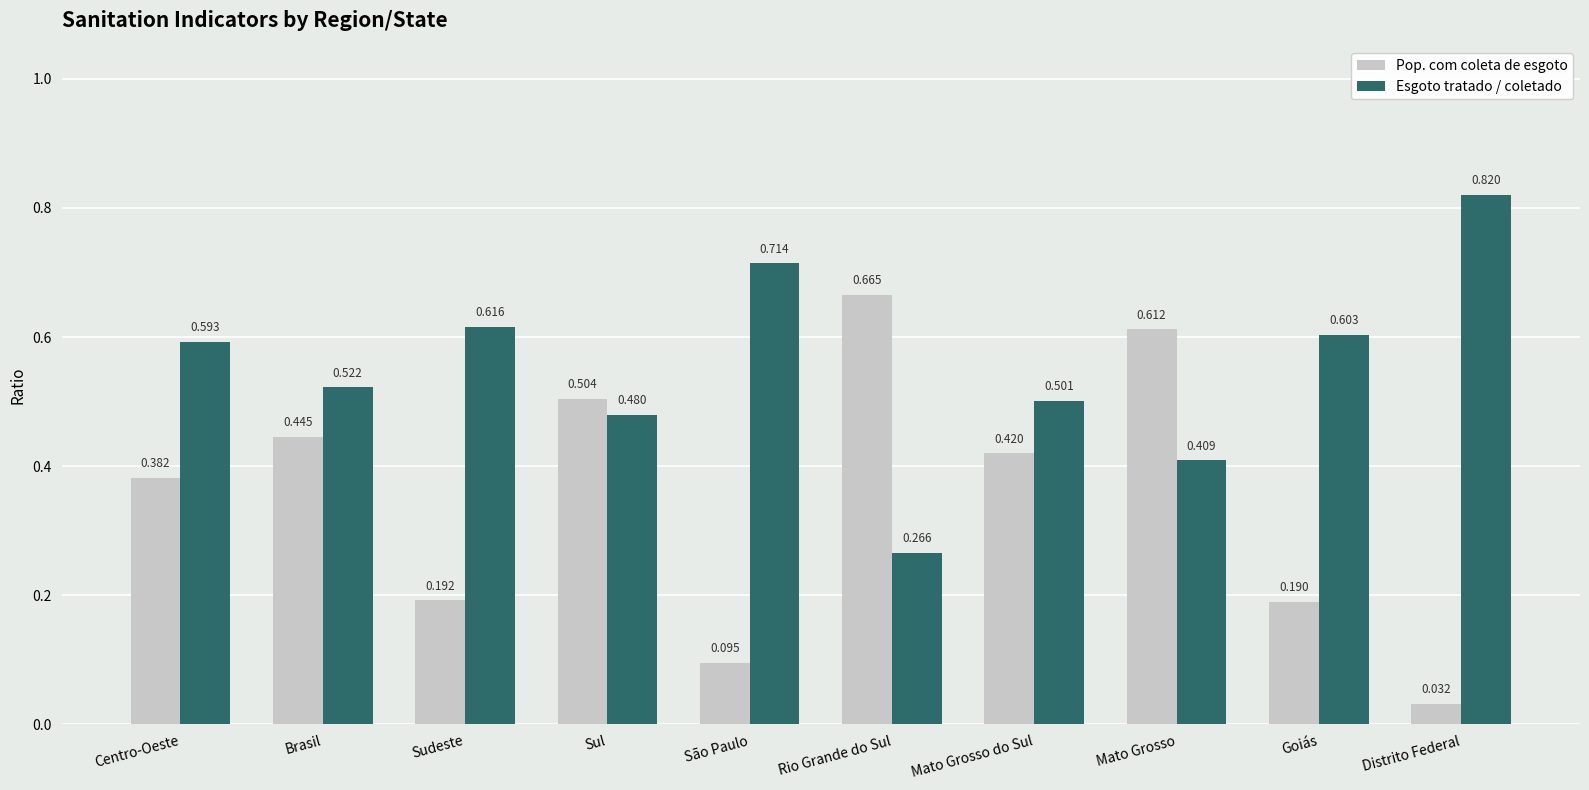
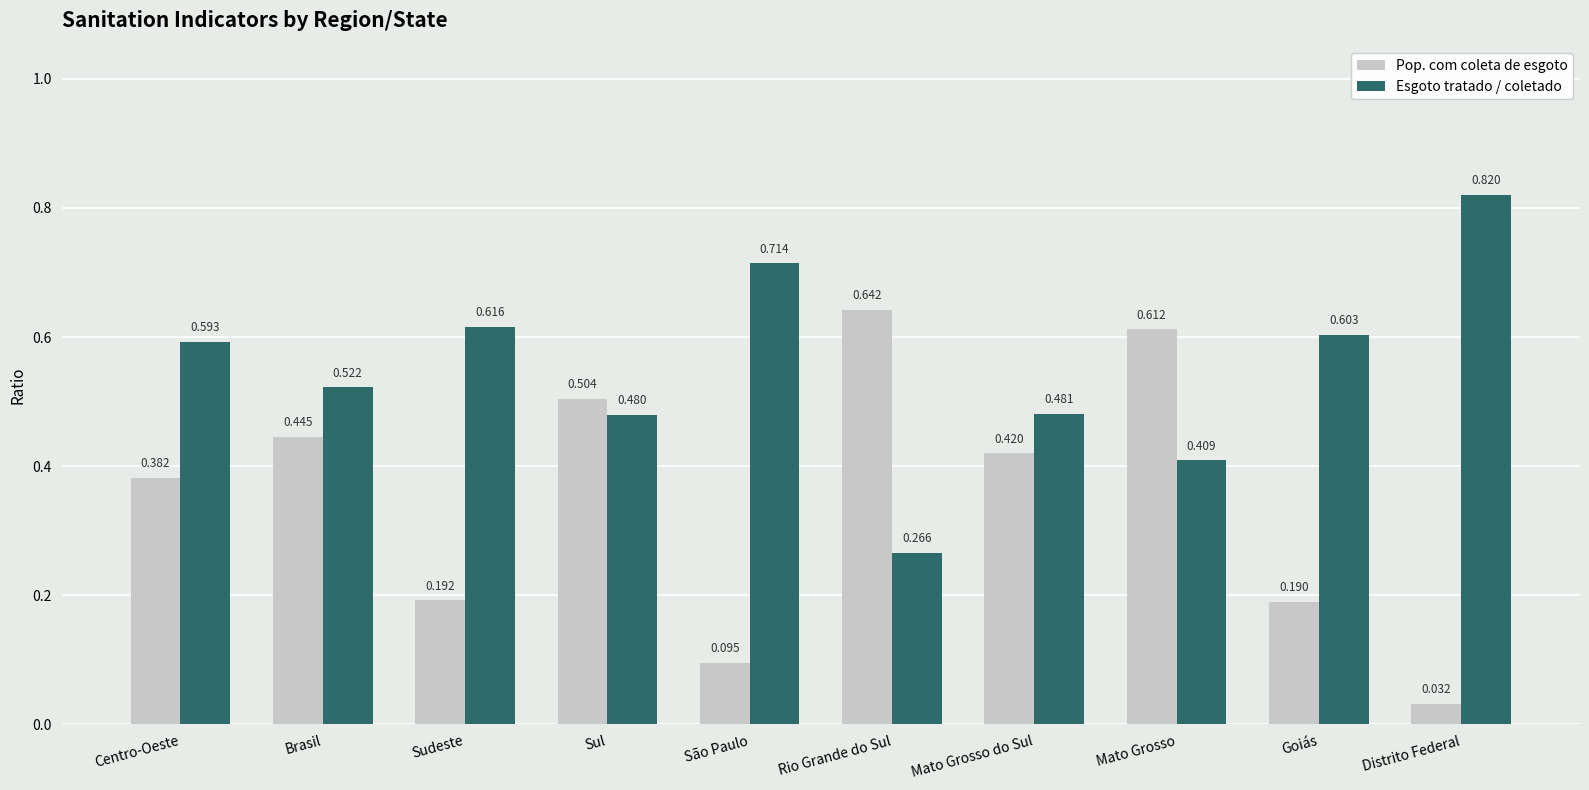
  {
    "Pop. com coleta de esgoto": {
      "Centro-Oeste": 0.382,
      "Brasil": 0.445,
      "Sudeste": 0.192,
      "Sul": 0.504,
      "São Paulo": 0.095,
-     "Rio Grande do Sul": 0.665,
+     "Rio Grande do Sul": 0.642,
      "Mato Grosso do Sul": 0.420,
      "Mato Grosso": 0.612,
      "Goiás": 0.190,
      "Distrito Federal": 0.032
    },
    "Esgoto tratado / coletado": {
      "Centro-Oeste": 0.593,
      "Brasil": 0.522,
      "Sudeste": 0.616,
      "Sul": 0.480,
      "São Paulo": 0.714,
      "Rio Grande do Sul": 0.266,
-     "Mato Grosso do Sul": 0.501,
+     "Mato Grosso do Sul": 0.481,
      "Mato Grosso": 0.409,
      "Goiás": 0.603,
      "Distrito Federal": 0.820
    }
  }
